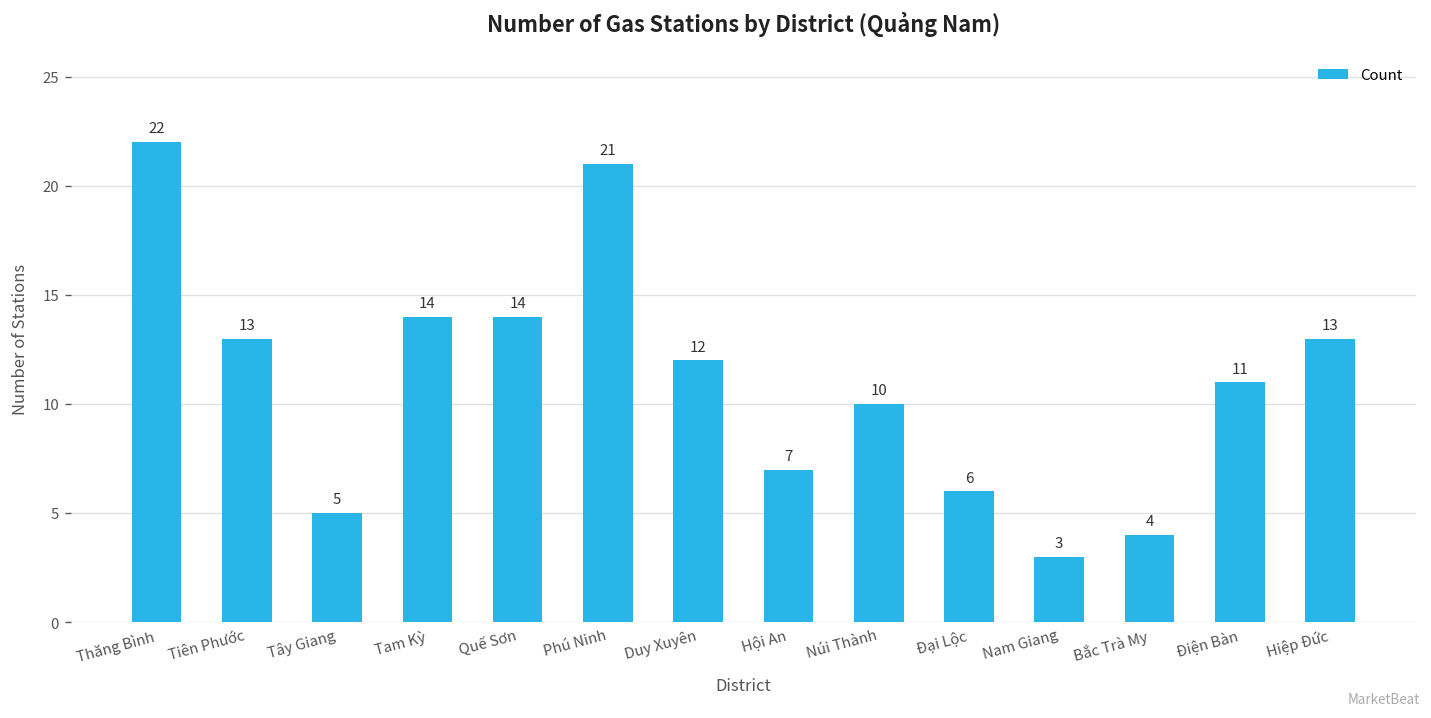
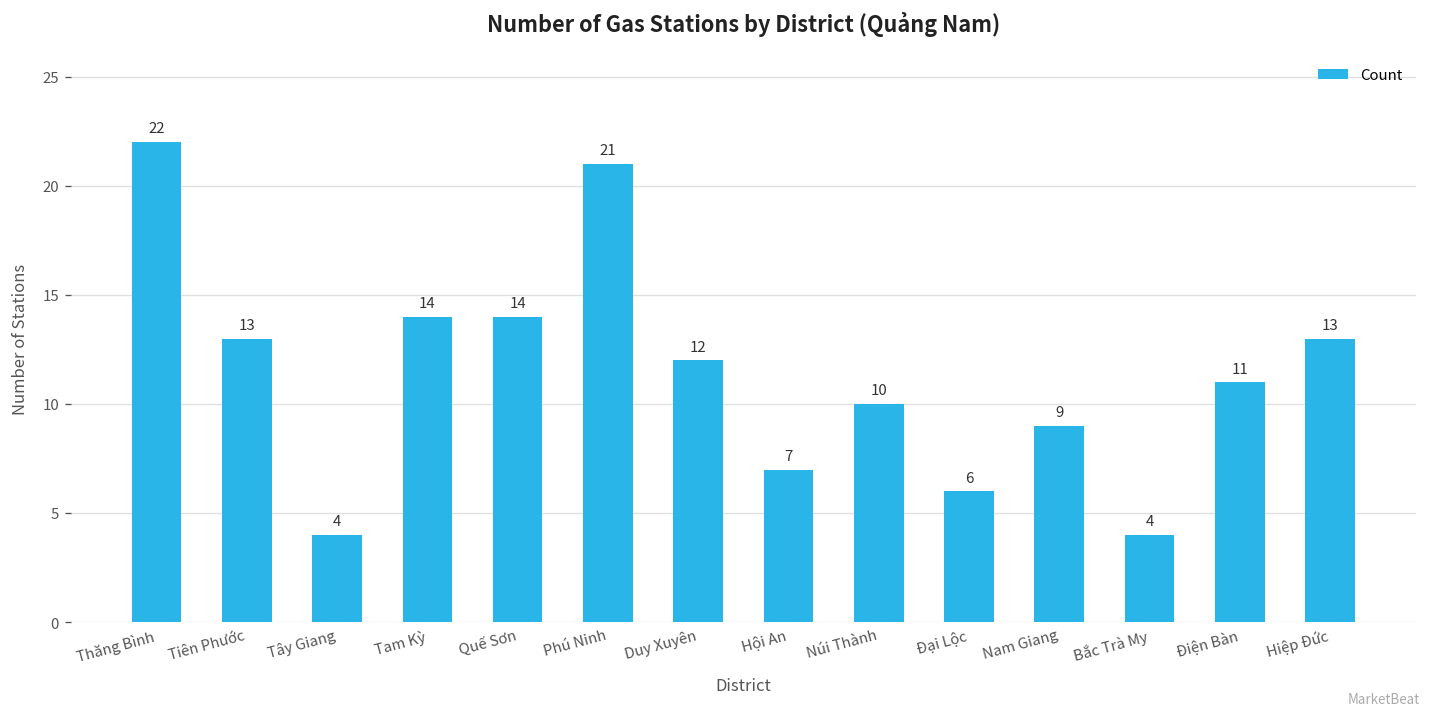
  {
    "Thăng Bình": 22,
    "Tiên Phước": 13,
-   "Tây Giang": 5,
+   "Tây Giang": 4,
    "Tam Kỳ": 14,
    "Quế Sơn": 14,
    "Phú Ninh": 21,
    "Duy Xuyên": 12,
    "Hội An": 7,
    "Núi Thành": 10,
    "Đại Lộc": 6,
-   "Nam Giang": 3,
+   "Nam Giang": 9,
    "Bắc Trà My": 4,
    "Điện Bàn": 11,
    "Hiệp Đức": 13
  }
